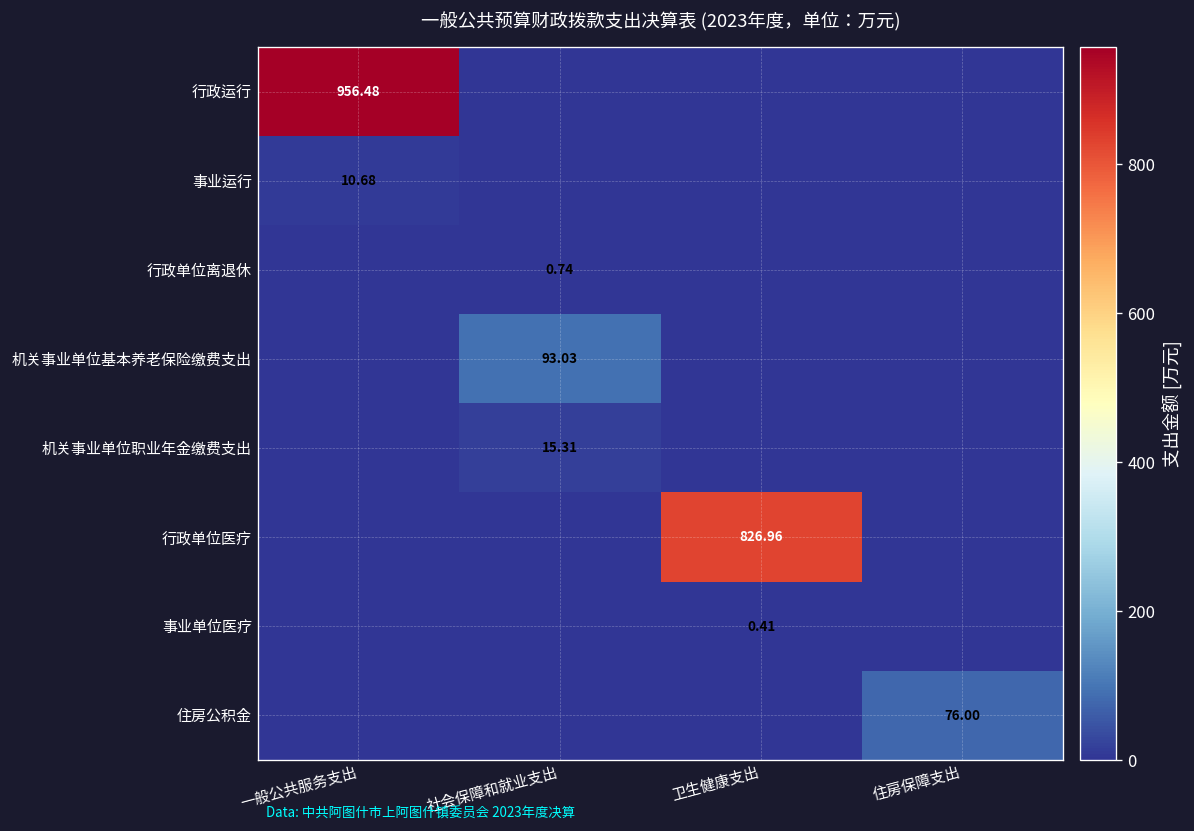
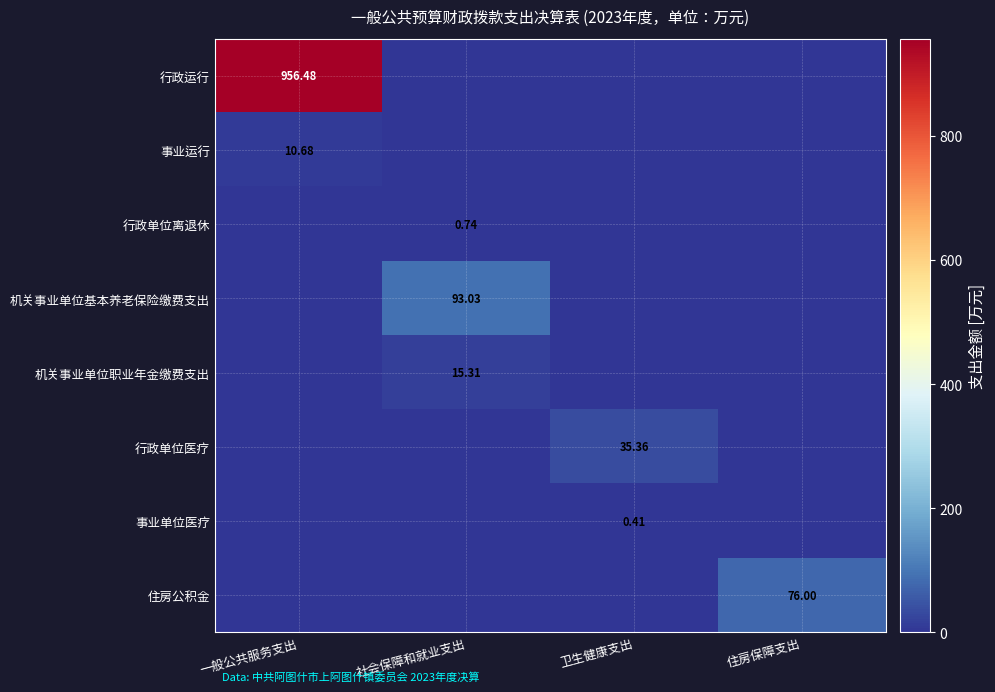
  {
    "行政运行": {
      "一般公共服务支出": 956.48
    },
    "事业运行": {
      "一般公共服务支出": 10.68
    },
    "行政单位离退休": {
      "社会保障和就业支出": 0.74
    },
    "机关事业单位基本养老保险缴费支出": {
      "社会保障和就业支出": 93.03
    },
    "机关事业单位职业年金缴费支出": {
      "社会保障和就业支出": 15.31
    },
    "行政单位医疗": {
-     "卫生健康支出": 826.96
+     "卫生健康支出": 35.36
    },
    "事业单位医疗": {
      "卫生健康支出": 0.41
    },
    "住房公积金": {
      "住房保障支出": 76.00
    }
  }
